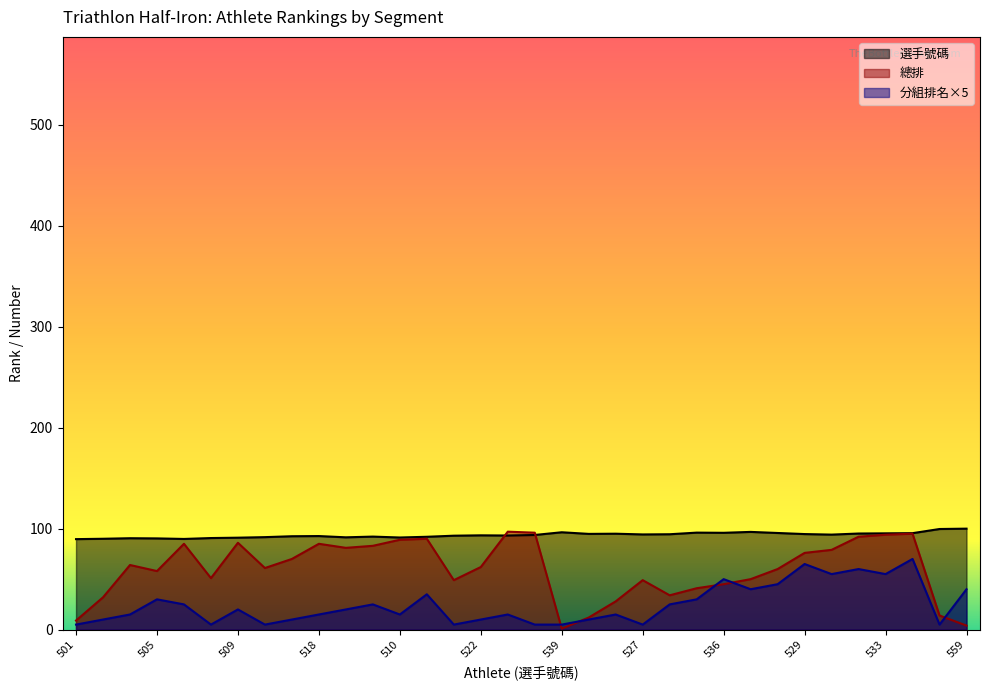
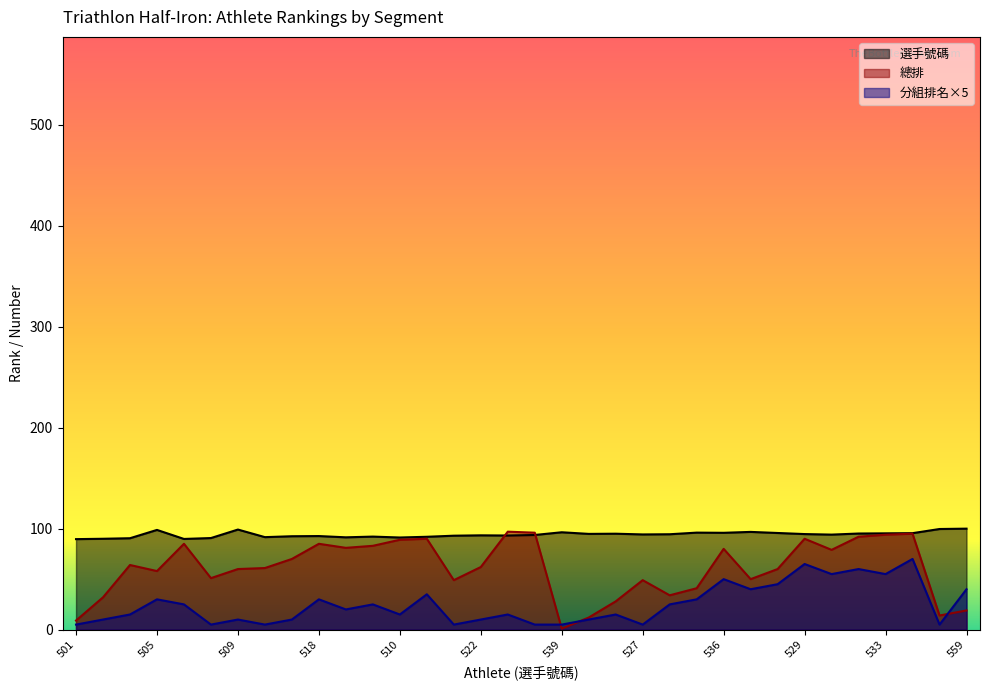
  {
    "選手號碼": {
      "501": 90,
-     "505": 90,
-     "509": 91,
+     "505": 99,
+     "509": 99,
      "518": 93,
      "522": 93,
      "539": 96,
      "527": 94,
      "536": 96,
      "529": 95,
      "559": 100
    },
    "總排": {
      "501": 9,
      "505": 58,
-     "509": 86,
+     "509": 60,
      "518": 85,
      "522": 62,
      "539": 1,
      "527": 49,
-     "536": 45,
-     "529": 76,
-     "559": 4
+     "536": 80,
+     "529": 90,
+     "559": 19
    },
    "分組排名×5": {
      "501": 5,
      "505": 30,
-     "509": 20,
-     "518": 15,
+     "509": 10,
+     "518": 30,
      "510": 15,
      "522": 10,
      "539": 5,
      "527": 5,
      "536": 50,
      "529": 65,
      "533": 55,
      "559": 40
    }
  }
